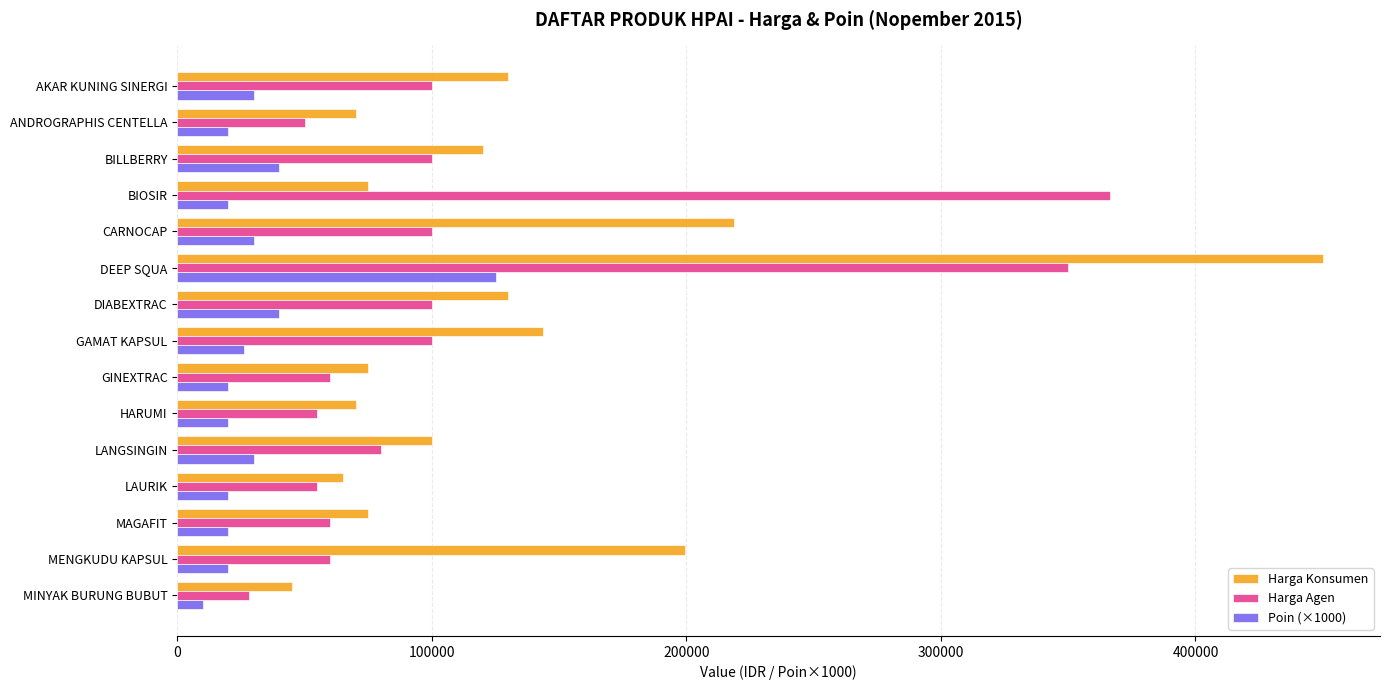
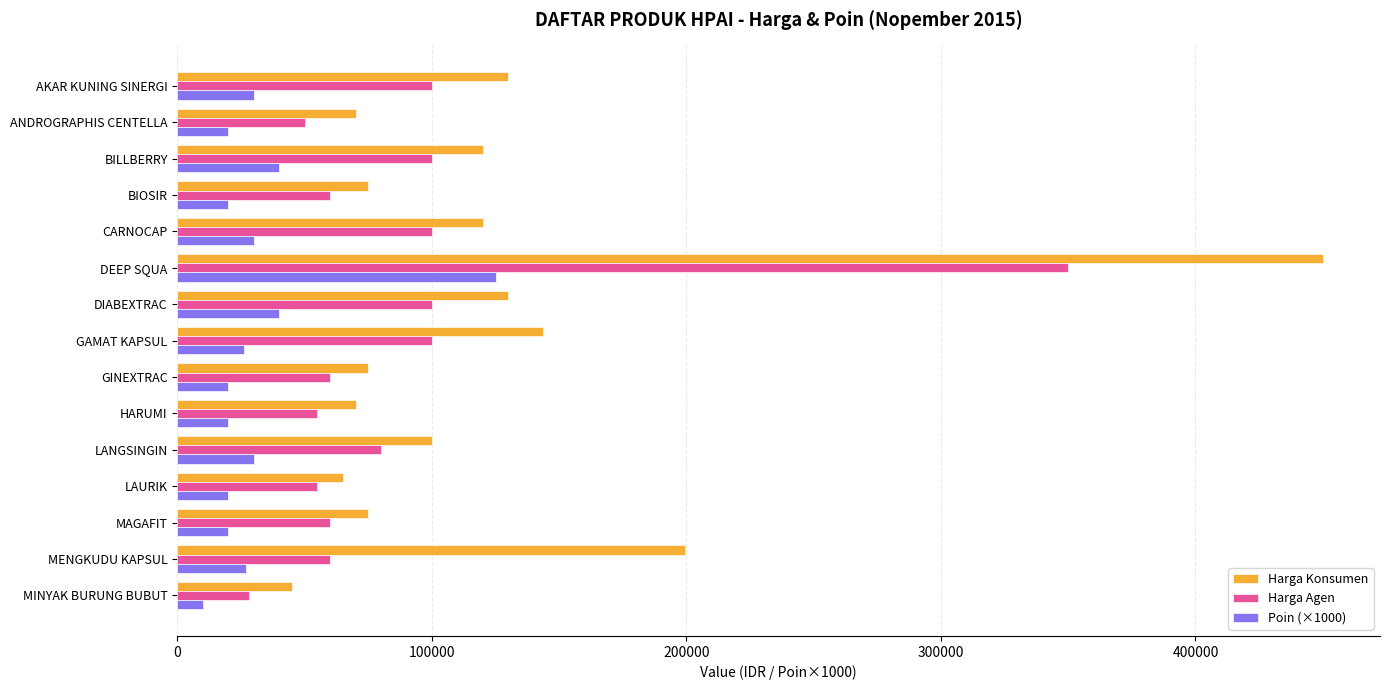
  {
    "Harga Konsumen": {
      "AKAR KUNING SINERGI": 130000,
      "ANDROGRAPHIS CENTELLA": 70000,
      "BILLBERRY": 120000,
      "BIOSIR": 75000,
-     "CARNOCAP": 219000,
+     "CARNOCAP": 120000,
      "DEEP SQUA": 450000,
      "DIABEXTRAC": 130000,
      "GAMAT KAPSUL": 144000,
      "GINEXTRAC": 75000,
      "HARUMI": 70000,
      "LANGSINGIN": 100000,
      "LAURIK": 65000,
      "MAGAFIT": 75000,
      "MENGKUDU KAPSUL": 199000,
      "MINYAK BURUNG BUBUT": 45000
    },
    "Harga Agen": {
      "AKAR KUNING SINERGI": 100000,
      "ANDROGRAPHIS CENTELLA": 50000,
      "BILLBERRY": 100000,
-     "BIOSIR": 366000,
+     "BIOSIR": 60000,
      "CARNOCAP": 100000,
      "DEEP SQUA": 350000,
      "DIABEXTRAC": 100000,
      "GAMAT KAPSUL": 100000,
      "GINEXTRAC": 60000,
      "HARUMI": 55000,
      "LANGSINGIN": 80000,
      "LAURIK": 55000,
      "MAGAFIT": 60000,
      "MENGKUDU KAPSUL": 60000,
      "MINYAK BURUNG BUBUT": 28000
    },
    "Poin (×1000)": {
      "AKAR KUNING SINERGI": 30000,
      "ANDROGRAPHIS CENTELLA": 20000,
      "BILLBERRY": 40000,
      "BIOSIR": 20000,
      "CARNOCAP": 30000,
      "DEEP SQUA": 125000,
      "DIABEXTRAC": 40000,
      "GAMAT KAPSUL": 26000,
      "GINEXTRAC": 20000,
      "HARUMI": 20000,
      "LANGSINGIN": 30000,
      "LAURIK": 20000,
      "MAGAFIT": 20000,
-     "MENGKUDU KAPSUL": 20000,
+     "MENGKUDU KAPSUL": 27000,
      "MINYAK BURUNG BUBUT": 10000
    }
  }
